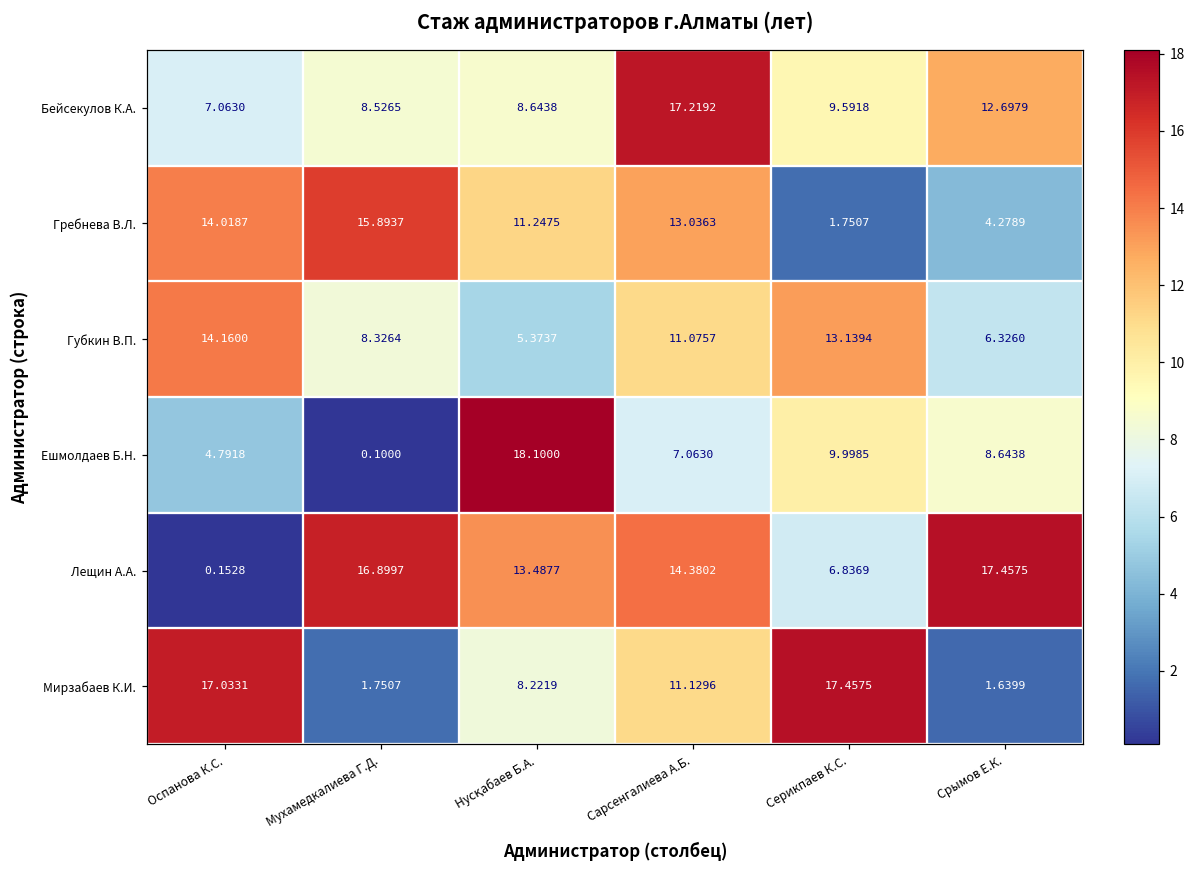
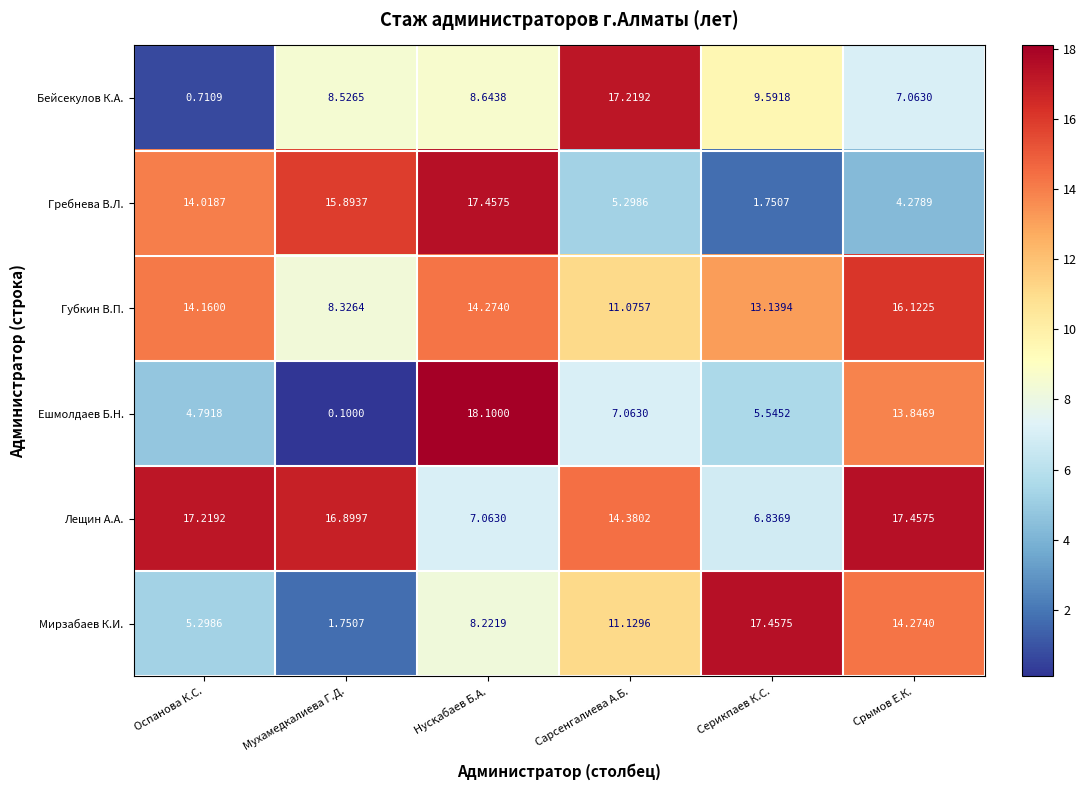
  {
    "Бейсекулов К.А.": {
-     "Оспанова К.С.": 7.0630,
+     "Оспанова К.С.": 0.7109,
      "Мухамедкалиева Г.Д.": 8.5265,
      "Нусқабаев Б.А.": 8.6438,
      "Сарсенгалиева А.Б.": 17.2192,
      "Серикпаев К.С.": 9.5918,
-     "Срымов Е.К.": 12.6979
+     "Срымов Е.К.": 7.0630
    },
    "Гребнева В.Л.": {
      "Оспанова К.С.": 14.0187,
      "Мухамедкалиева Г.Д.": 15.8937,
-     "Нусқабаев Б.А.": 11.2475,
-     "Сарсенгалиева А.Б.": 13.0363,
+     "Нусқабаев Б.А.": 17.4575,
+     "Сарсенгалиева А.Б.": 5.2986,
      "Серикпаев К.С.": 1.7507,
      "Срымов Е.К.": 4.2789
    },
    "Губкин В.П.": {
      "Оспанова К.С.": 14.1600,
      "Мухамедкалиева Г.Д.": 8.3264,
-     "Нусқабаев Б.А.": 5.3737,
+     "Нусқабаев Б.А.": 14.2740,
      "Сарсенгалиева А.Б.": 11.0757,
      "Серикпаев К.С.": 13.1394,
-     "Срымов Е.К.": 6.3260
+     "Срымов Е.К.": 16.1225
    },
    "Ешмолдаев Б.Н.": {
      "Оспанова К.С.": 4.7918,
      "Мухамедкалиева Г.Д.": 0.1000,
      "Нусқабаев Б.А.": 18.1000,
      "Сарсенгалиева А.Б.": 7.0630,
-     "Серикпаев К.С.": 9.9985,
-     "Срымов Е.К.": 8.6438
+     "Серикпаев К.С.": 5.5452,
+     "Срымов Е.К.": 13.8469
    },
    "Лещин А.А.": {
-     "Оспанова К.С.": 0.1528,
+     "Оспанова К.С.": 17.2192,
      "Мухамедкалиева Г.Д.": 16.8997,
-     "Нусқабаев Б.А.": 13.4877,
+     "Нусқабаев Б.А.": 7.0630,
      "Сарсенгалиева А.Б.": 14.3802,
      "Серикпаев К.С.": 6.8369,
      "Срымов Е.К.": 17.4575
    },
    "Мирзабаев К.И.": {
-     "Оспанова К.С.": 17.0331,
+     "Оспанова К.С.": 5.2986,
      "Мухамедкалиева Г.Д.": 1.7507,
      "Нусқабаев Б.А.": 8.2219,
      "Сарсенгалиева А.Б.": 11.1296,
      "Серикпаев К.С.": 17.4575,
-     "Срымов Е.К.": 1.6399
+     "Срымов Е.К.": 14.2740
    }
  }
